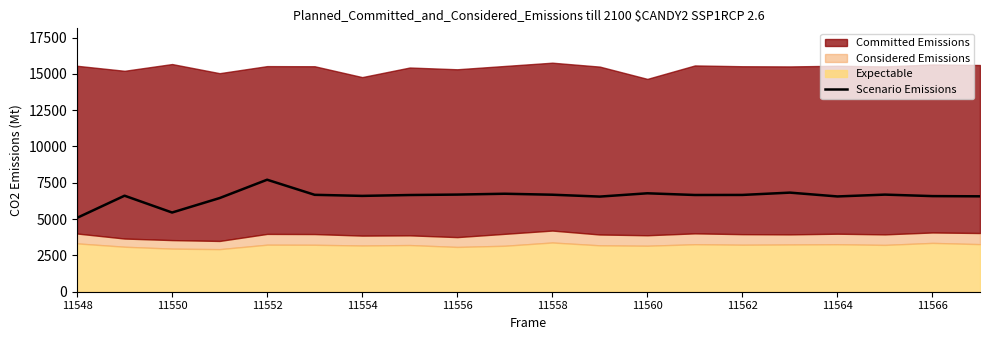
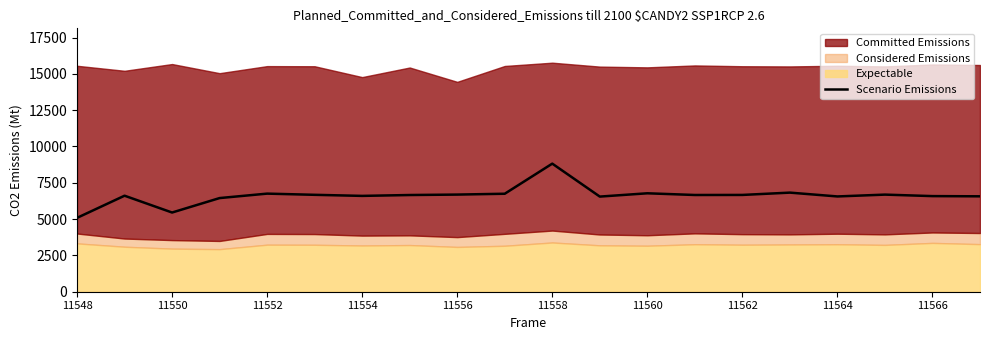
  {
    "Scenario Emissions": {
      "11548": 5100,
      "11550": 5500,
-     "11552": 7700,
+     "11552": 6800,
      "11554": 6600,
      "11556": 6700,
-     "11558": 6700,
+     "11558": 8800,
      "11560": 6800,
      "11562": 6700,
      "11564": 6600,
      "11566": 6600
    },
    "Committed Emissions": {
      "11548": 11500,
      "11550": 12100,
      "11552": 11600,
      "11554": 10900,
-     "11556": 11600,
+     "11556": 10700,
      "11558": 11600,
-     "11560": 10800,
+     "11560": 11600,
      "11562": 11600
    }
  }
